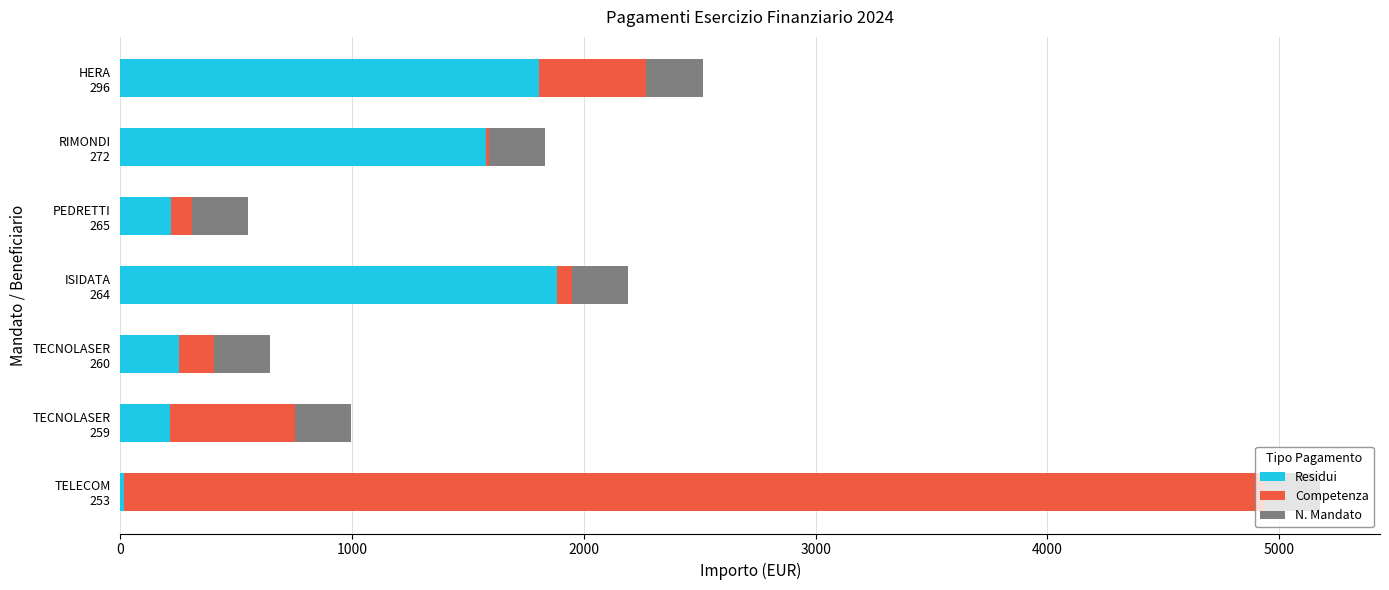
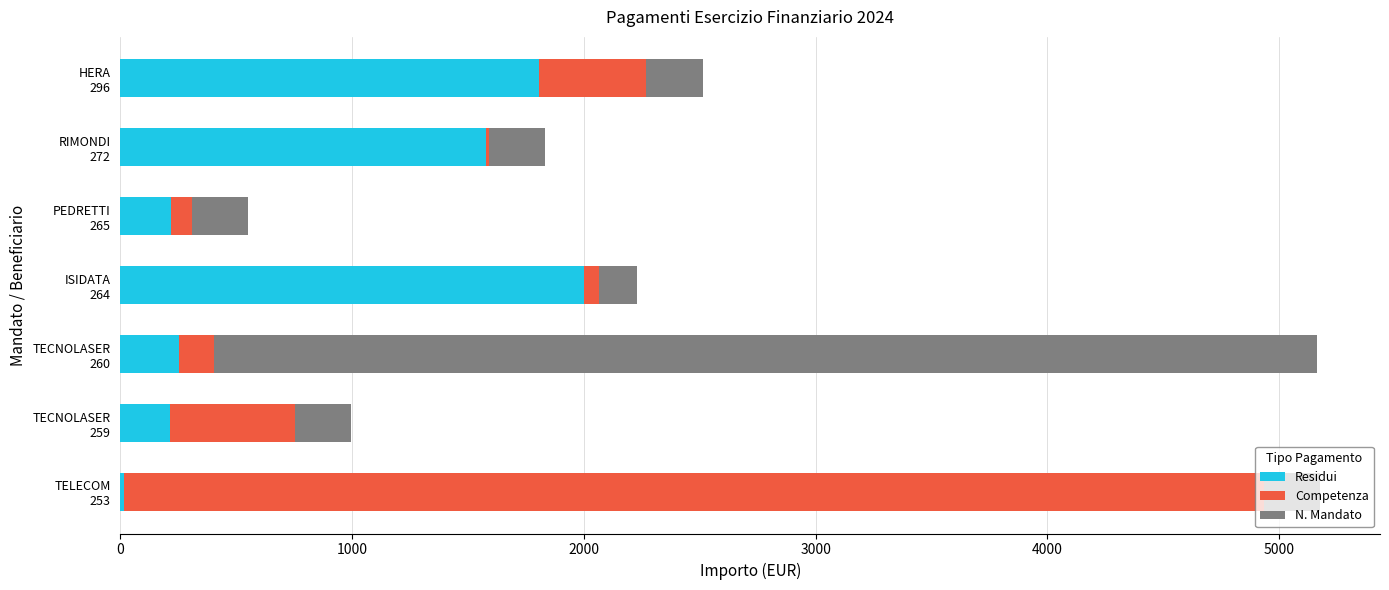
  {
    "Residui": {
      "HERA 296": 1810,
      "RIMONDI 272": 1580,
      "PEDRETTI 265": 220,
-     "ISIDATA 264": 1880,
+     "ISIDATA 264": 2000,
      "TECNOLASER 260": 250,
      "TECNOLASER 259": 210,
      "TELECOM 253": 20
    },
    "Competenza": {
      "HERA 296": 460,
      "RIMONDI 272": 10,
      "PEDRETTI 265": 90,
      "ISIDATA 264": 60,
      "TECNOLASER 260": 150,
      "TECNOLASER 259": 540
    },
    "N. Mandato": {
      "HERA 296": 250,
      "RIMONDI 272": 250,
      "PEDRETTI 265": 240,
-     "ISIDATA 264": 240,
-     "TECNOLASER 260": 240,
+     "ISIDATA 264": 170,
+     "TECNOLASER 260": 4760,
      "TECNOLASER 259": 240
    }
  }
